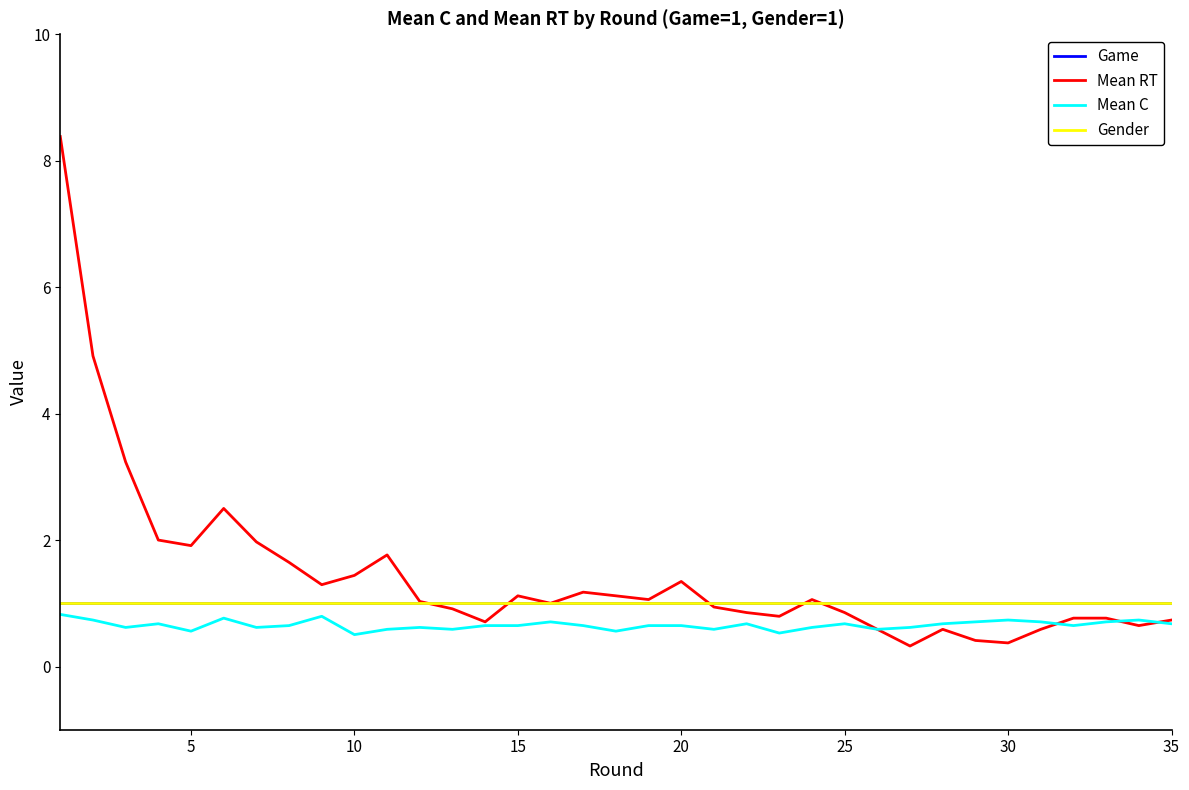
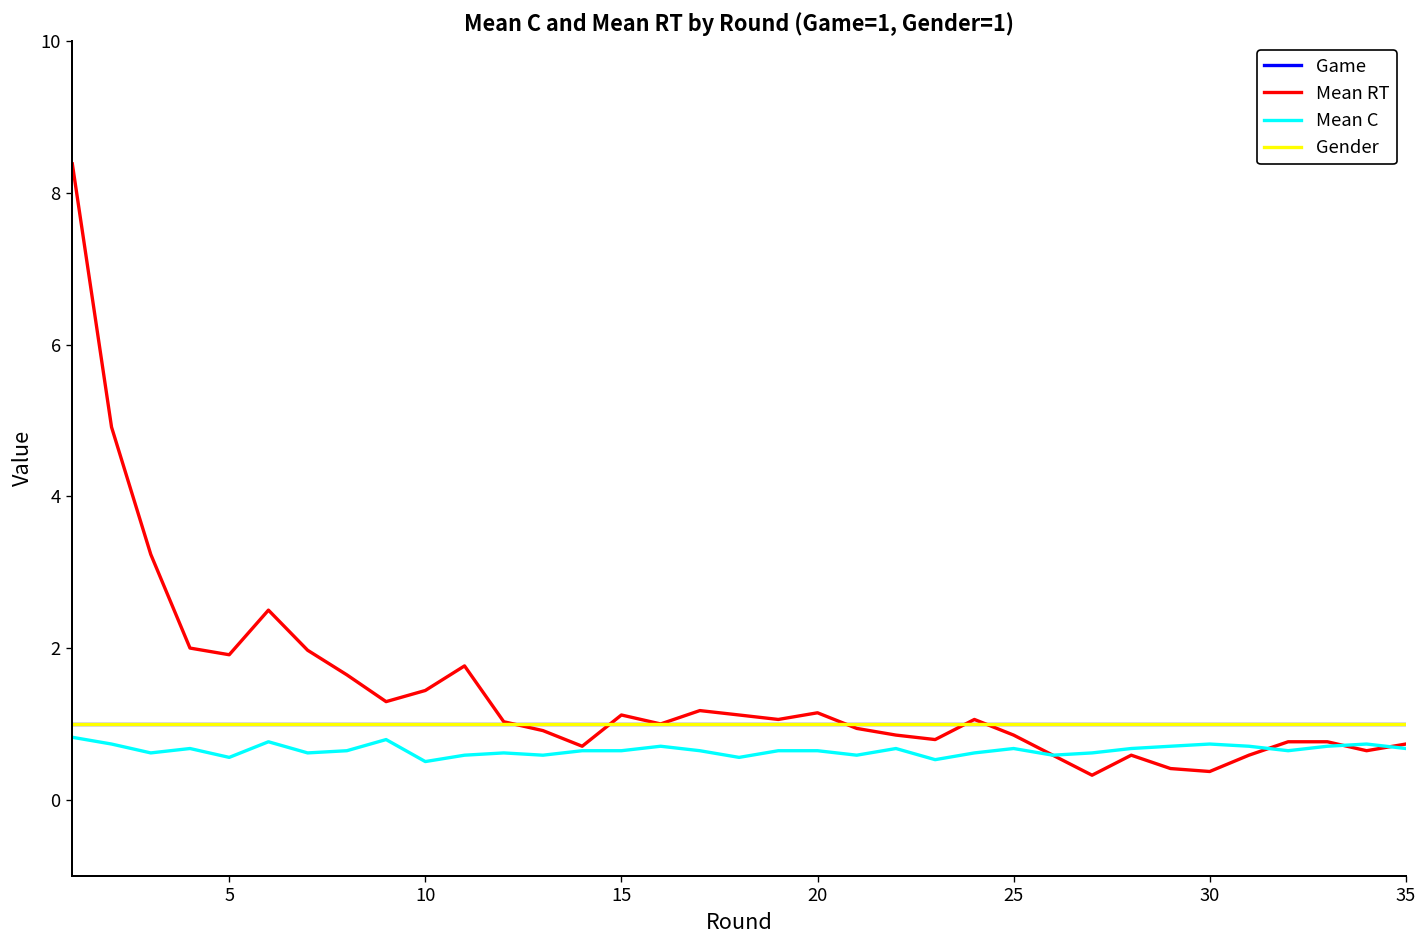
  {
    "Gender": {
      "5": 1.0,
      "10": 1.0,
      "15": 1.0,
      "20": 1.0,
      "25": 1.0,
      "30": 1.0,
      "35": 1.0
    },
    "Mean RT": {
      "5": 1.9,
      "10": 1.4,
      "15": 1.1,
-     "20": 1.3,
+     "20": 1.1,
      "25": 0.9,
      "30": 0.4,
      "35": 0.7
    },
    "Mean C": {
      "5": 0.6,
      "10": 0.5,
      "15": 0.6,
      "20": 0.6,
      "25": 0.7,
      "30": 0.7,
      "35": 0.7
    }
  }
